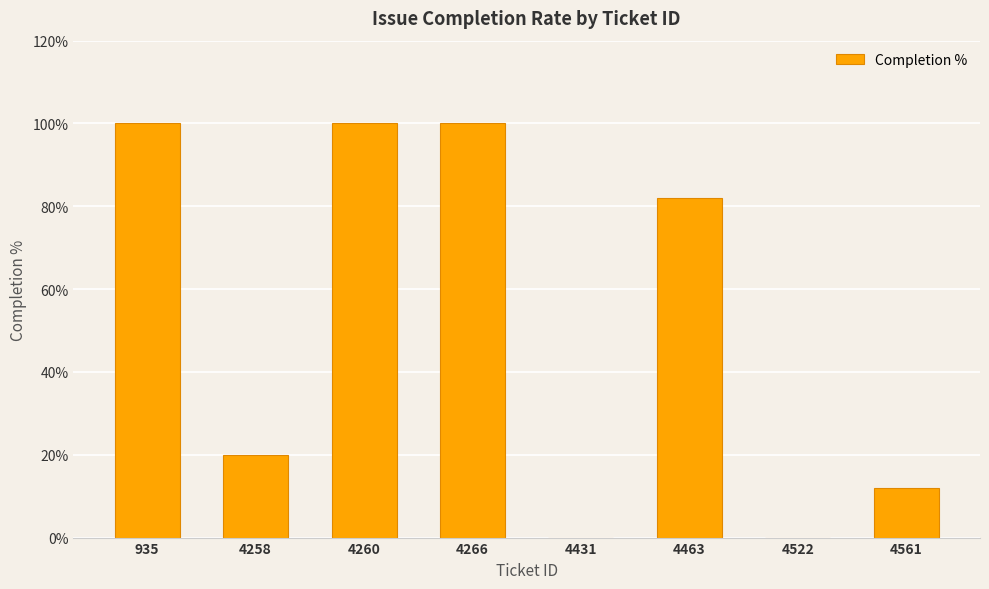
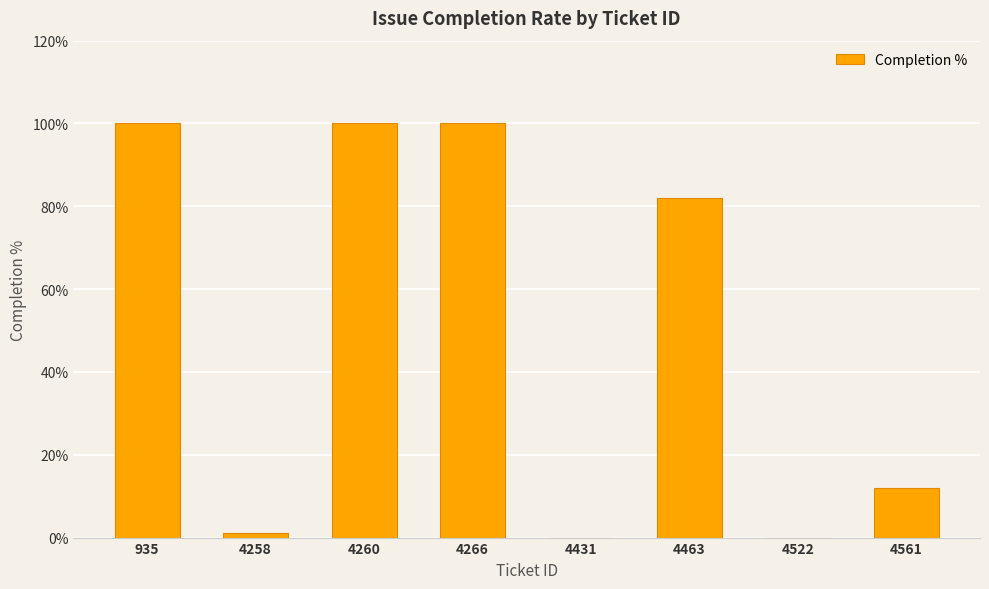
  {
    "935": "100%",
-   "4258": "20%",
+   "4258": "1%",
    "4260": "100%",
    "4266": "100%",
    "4431": "0%",
    "4463": "82%",
    "4522": "0%",
    "4561": "12%"
  }
